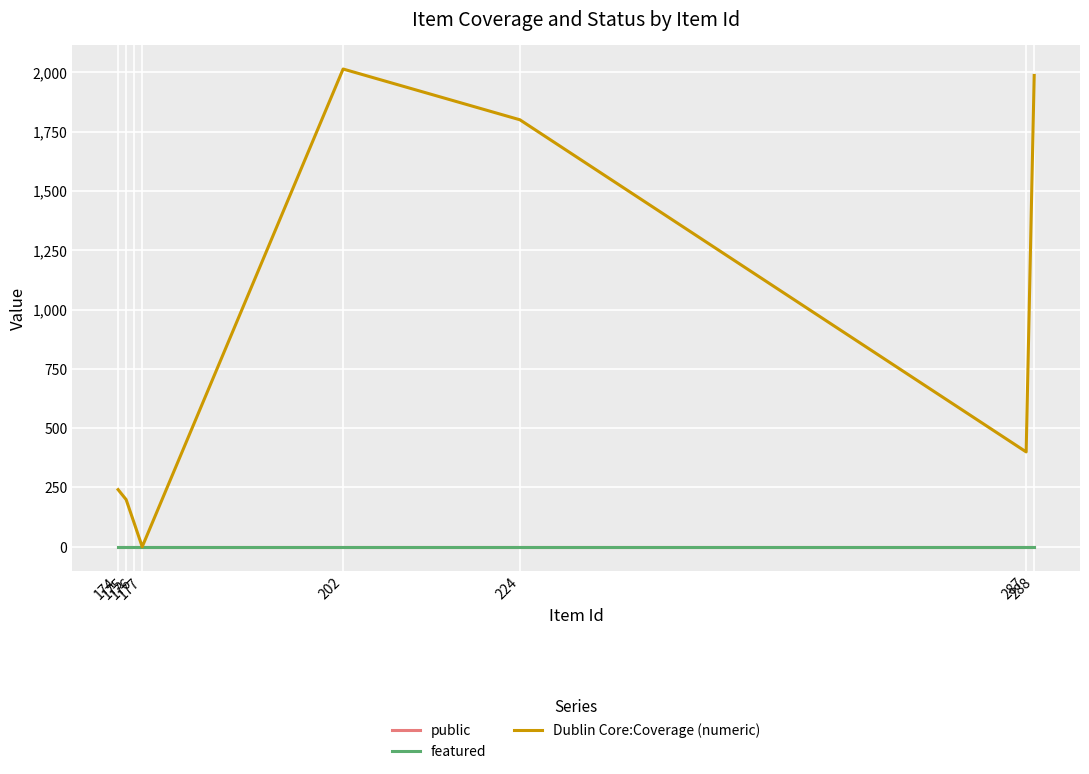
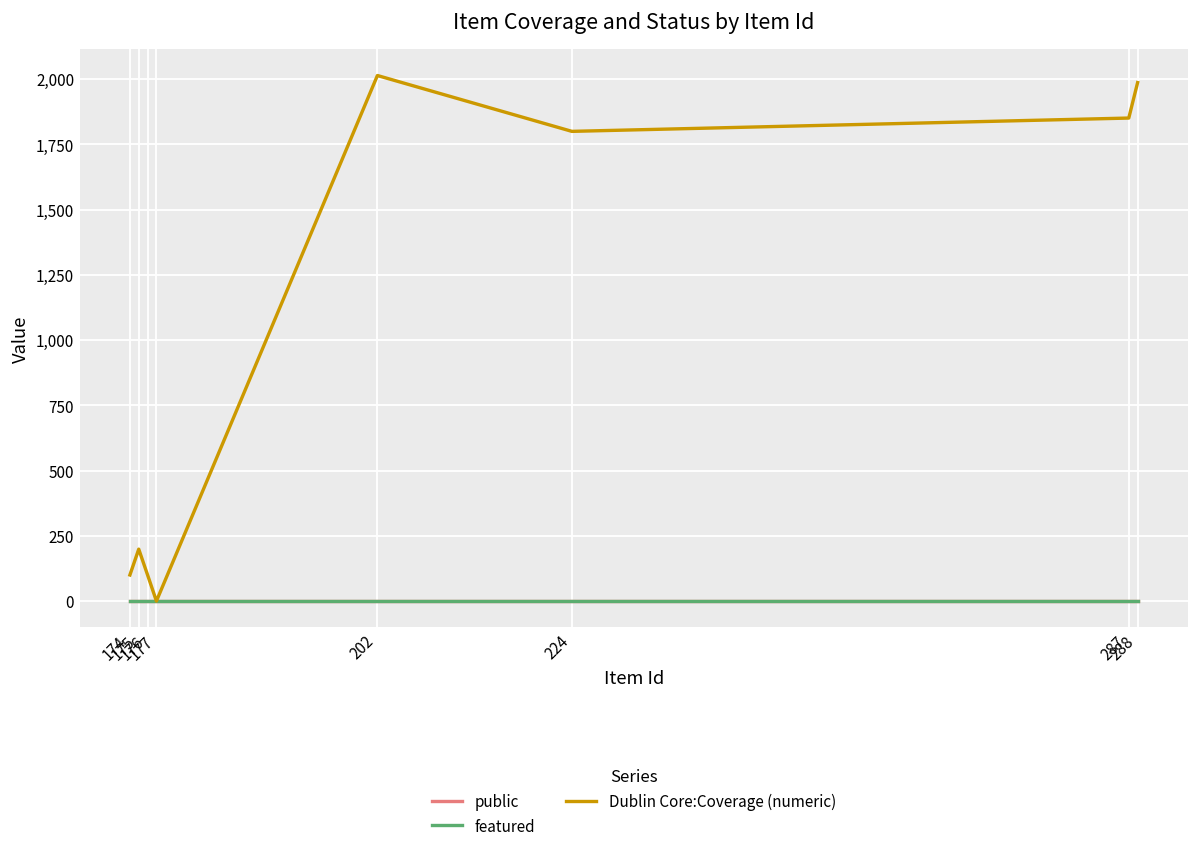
  {
    "featured": {
      "174": "0",
      "175": "0",
      "176": "0",
      "202": "0",
      "224": "0",
      "287": "0",
      "288": "0"
    },
    "Dublin Core:Coverage (numeric)": {
-     "174": "240",
+     "174": "100",
      "175": "200",
      "176": "100",
      "202": "2,010",
      "224": "1,800",
-     "287": "400",
+     "287": "1,850",
      "288": "1,990"
    }
  }
